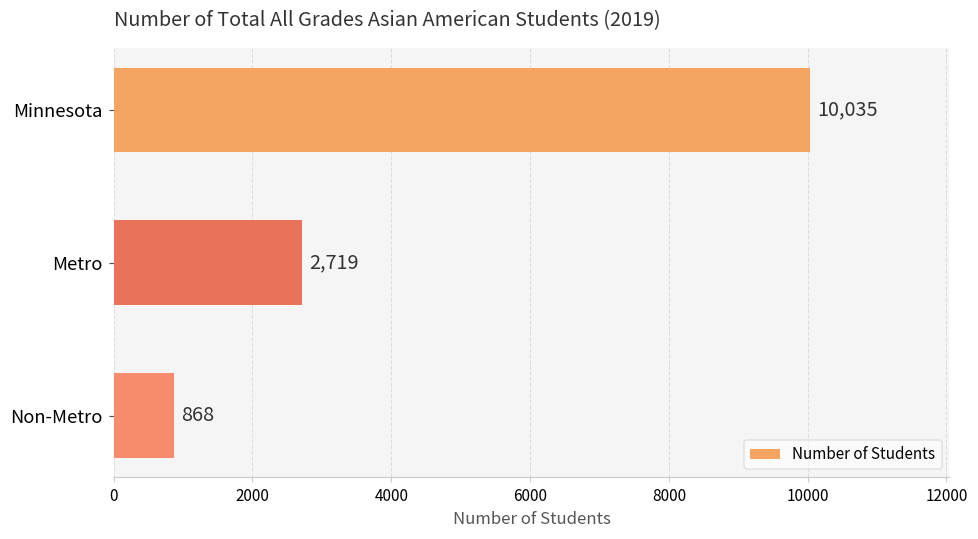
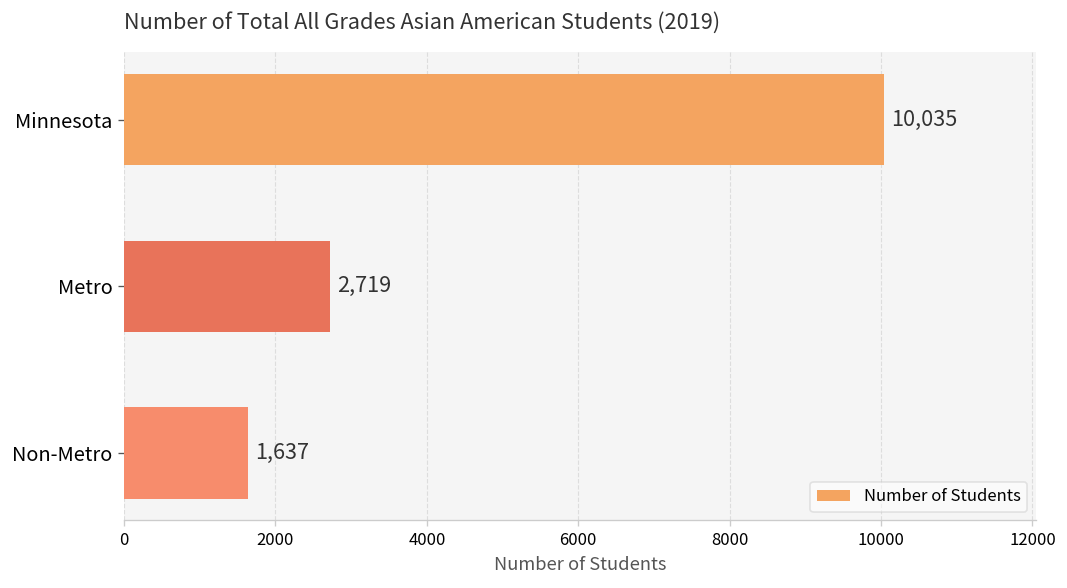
  {
    "Minnesota": "10,035",
    "Metro": "2,719",
-   "Non-Metro": "868"
+   "Non-Metro": "1,637"
  }
